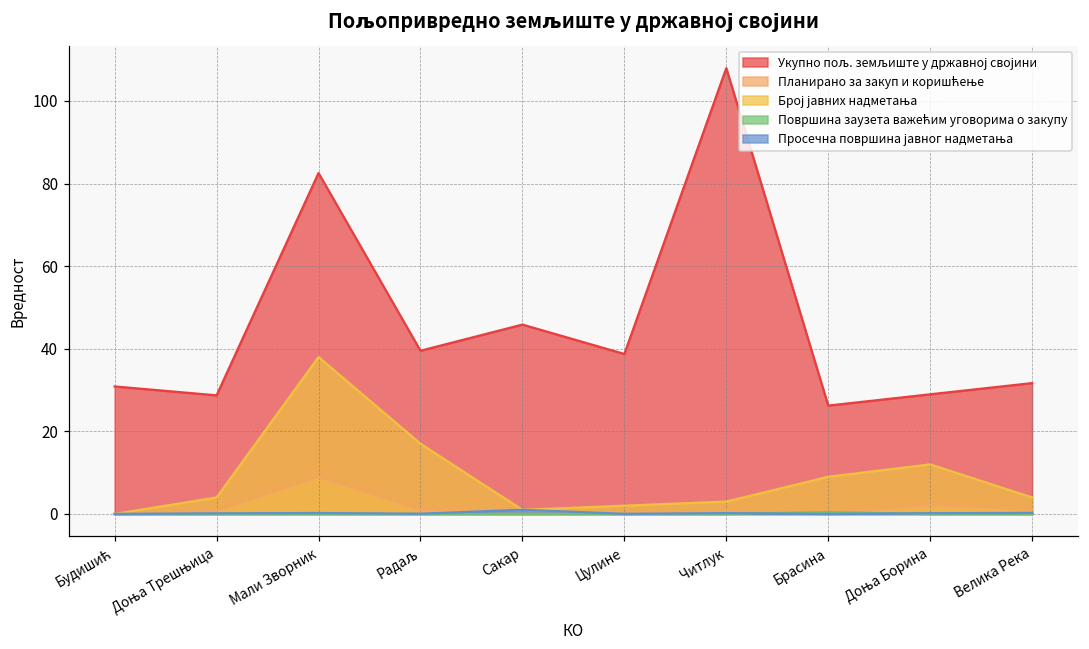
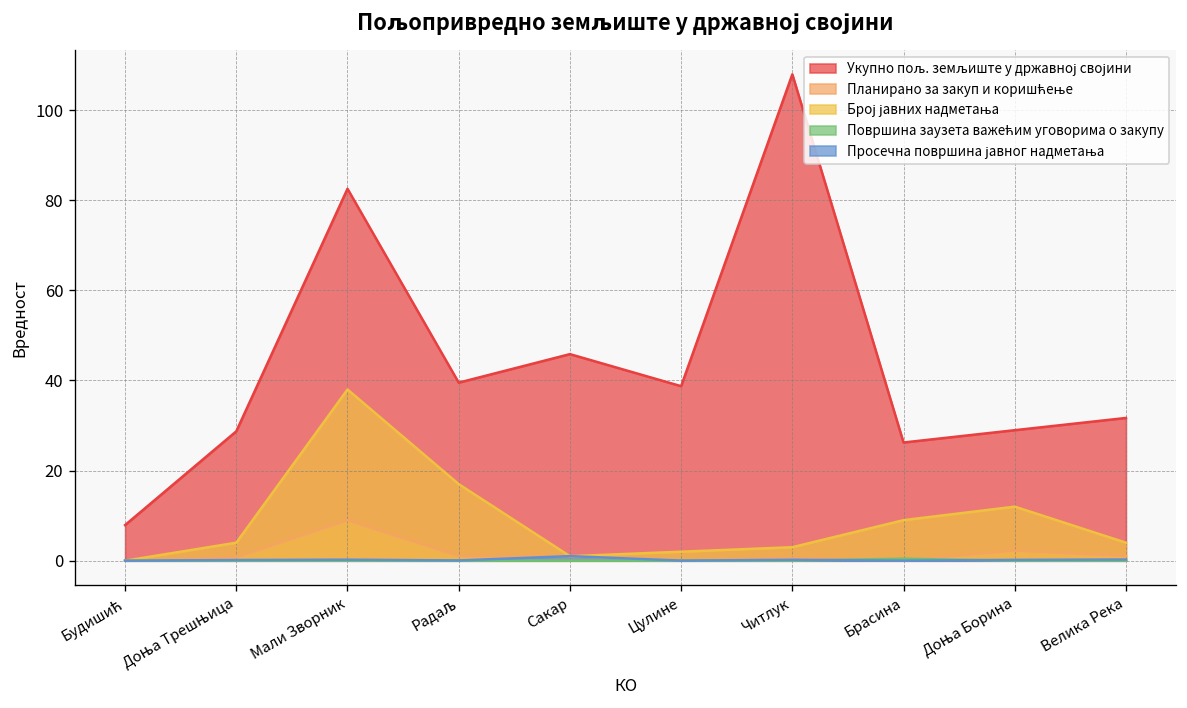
  {
    "Укупно пољ. земљиште у државној својини": {
-     "Будишић": 31,
+     "Будишић": 8,
      "Доња Трешњица": 29,
      "Мали Зворник": 83,
      "Радаљ": 40,
      "Сакар": 46,
      "Цулине": 39,
      "Читлук": 108,
      "Брасина": 26,
      "Доња Борина": 29,
      "Велика Река": 32
    },
    "Површина заузета важећим уговорима о закупу": {
      "Сакар": 0
    }
  }
